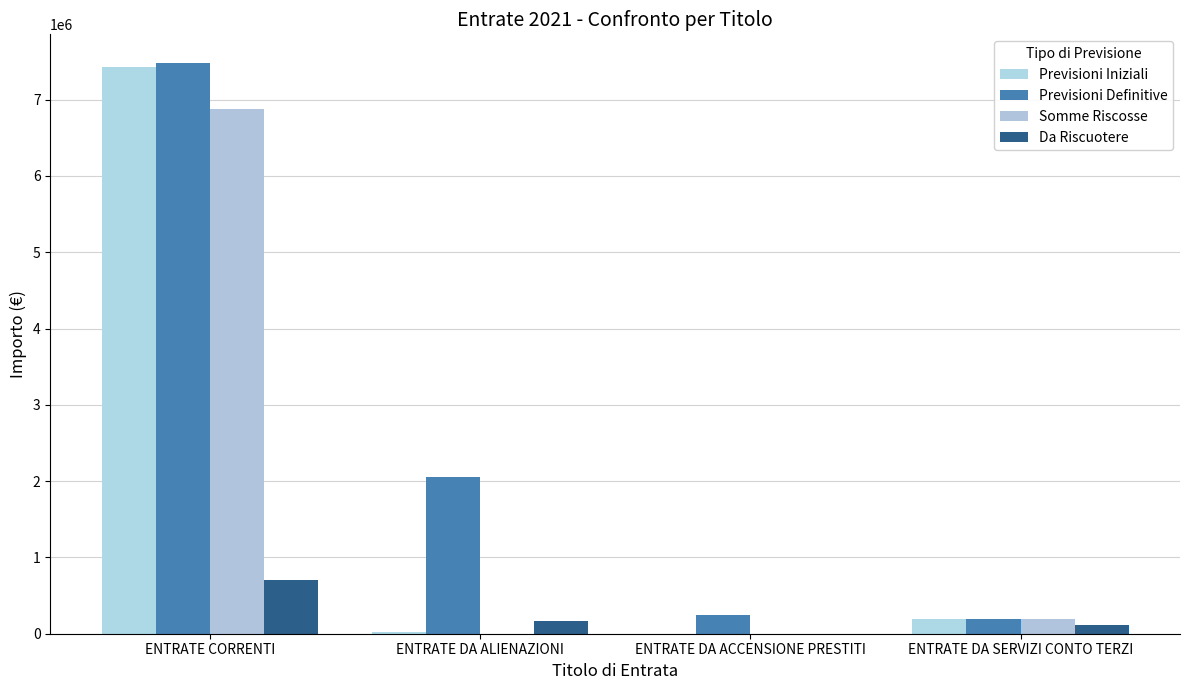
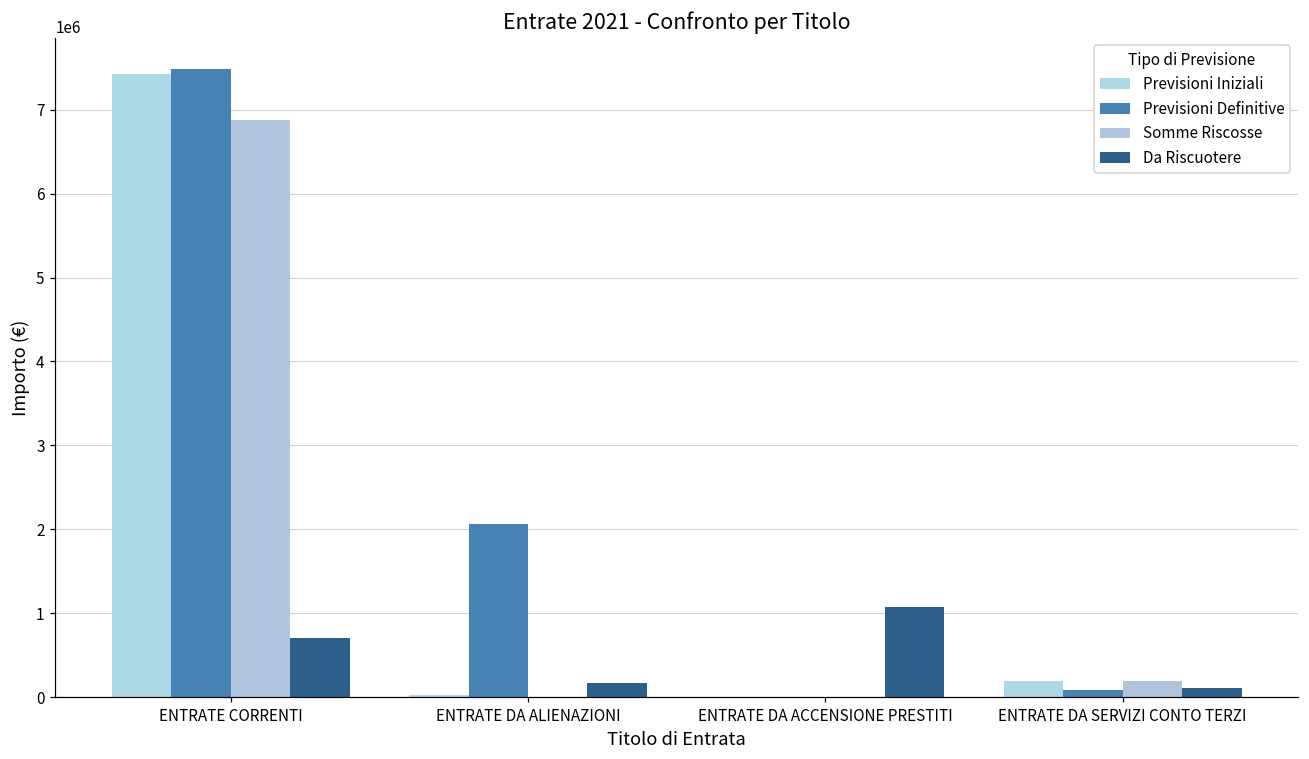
  {
    "Previsioni Definitive": {
      "ENTRATE CORRENTI": 7500000,
      "ENTRATE DA ALIENAZIONI": 2100000,
-     "ENTRATE DA ACCENSIONE PRESTITI": 200000,
-     "ENTRATE DA SERVIZI CONTO TERZI": 200000
+     "ENTRATE DA ACCENSIONE PRESTITI": 0,
+     "ENTRATE DA SERVIZI CONTO TERZI": 100000
    },
    "Da Riscuotere": {
      "ENTRATE CORRENTI": 700000,
      "ENTRATE DA ALIENAZIONI": 200000,
-     "ENTRATE DA ACCENSIONE PRESTITI": 0,
+     "ENTRATE DA ACCENSIONE PRESTITI": 1100000,
      "ENTRATE DA SERVIZI CONTO TERZI": 100000
    }
  }
